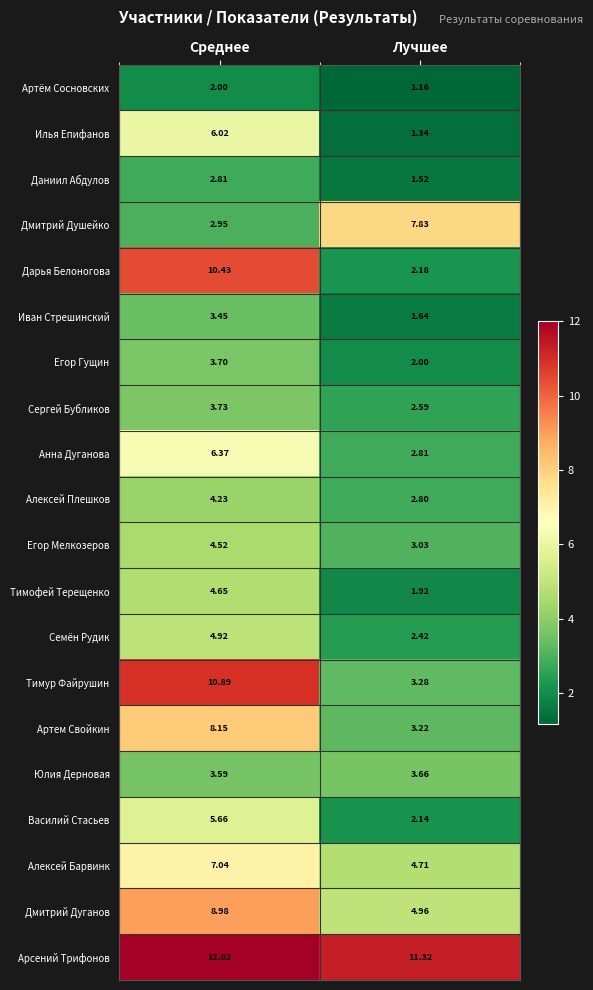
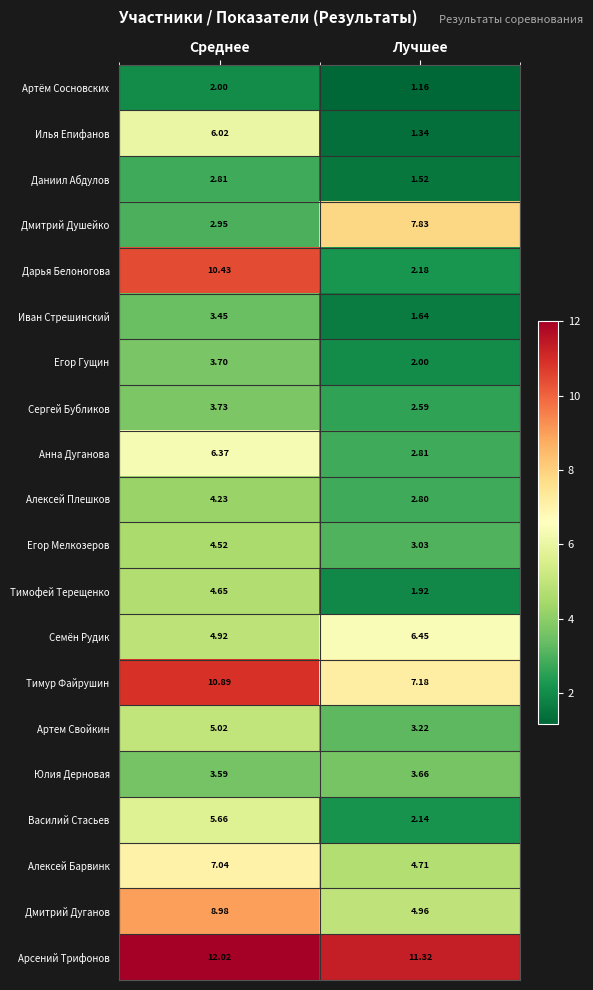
  {
    "Артём Сосновских": {
      "Среднее": 2.00,
      "Лучшее": 1.16
    },
    "Илья Епифанов": {
      "Среднее": 6.02,
      "Лучшее": 1.34
    },
    "Даниил Абдулов": {
      "Среднее": 2.81,
      "Лучшее": 1.52
    },
    "Дмитрий Душейко": {
      "Среднее": 2.95,
      "Лучшее": 7.83
    },
    "Дарья Белоногова": {
      "Среднее": 10.43,
      "Лучшее": 2.18
    },
    "Иван Стрешинский": {
      "Среднее": 3.45,
      "Лучшее": 1.64
    },
    "Егор Гущин": {
      "Среднее": 3.70,
      "Лучшее": 2.00
    },
    "Сергей Бубликов": {
      "Среднее": 3.73,
      "Лучшее": 2.59
    },
    "Анна Дуганова": {
      "Среднее": 6.37,
      "Лучшее": 2.81
    },
    "Алексей Плешков": {
      "Среднее": 4.23,
      "Лучшее": 2.80
    },
    "Егор Мелкозеров": {
      "Среднее": 4.52,
      "Лучшее": 3.03
    },
    "Тимофей Терещенко": {
      "Среднее": 4.65,
      "Лучшее": 1.92
    },
    "Семён Рудик": {
      "Среднее": 4.92,
-     "Лучшее": 2.42
+     "Лучшее": 6.45
    },
    "Тимур Файрушин": {
      "Среднее": 10.89,
-     "Лучшее": 3.28
+     "Лучшее": 7.18
    },
    "Артем Свойкин": {
-     "Среднее": 8.15,
+     "Среднее": 5.02,
      "Лучшее": 3.22
    },
    "Юлия Дерновая": {
      "Среднее": 3.59,
      "Лучшее": 3.66
    },
    "Василий Стасьев": {
      "Среднее": 5.66,
      "Лучшее": 2.14
    },
    "Алексей Барвинк": {
      "Среднее": 7.04,
      "Лучшее": 4.71
    },
    "Дмитрий Дуганов": {
      "Среднее": 8.98,
      "Лучшее": 4.96
    },
    "Арсений Трифонов": {
      "Среднее": 12.02,
      "Лучшее": 11.32
    }
  }
